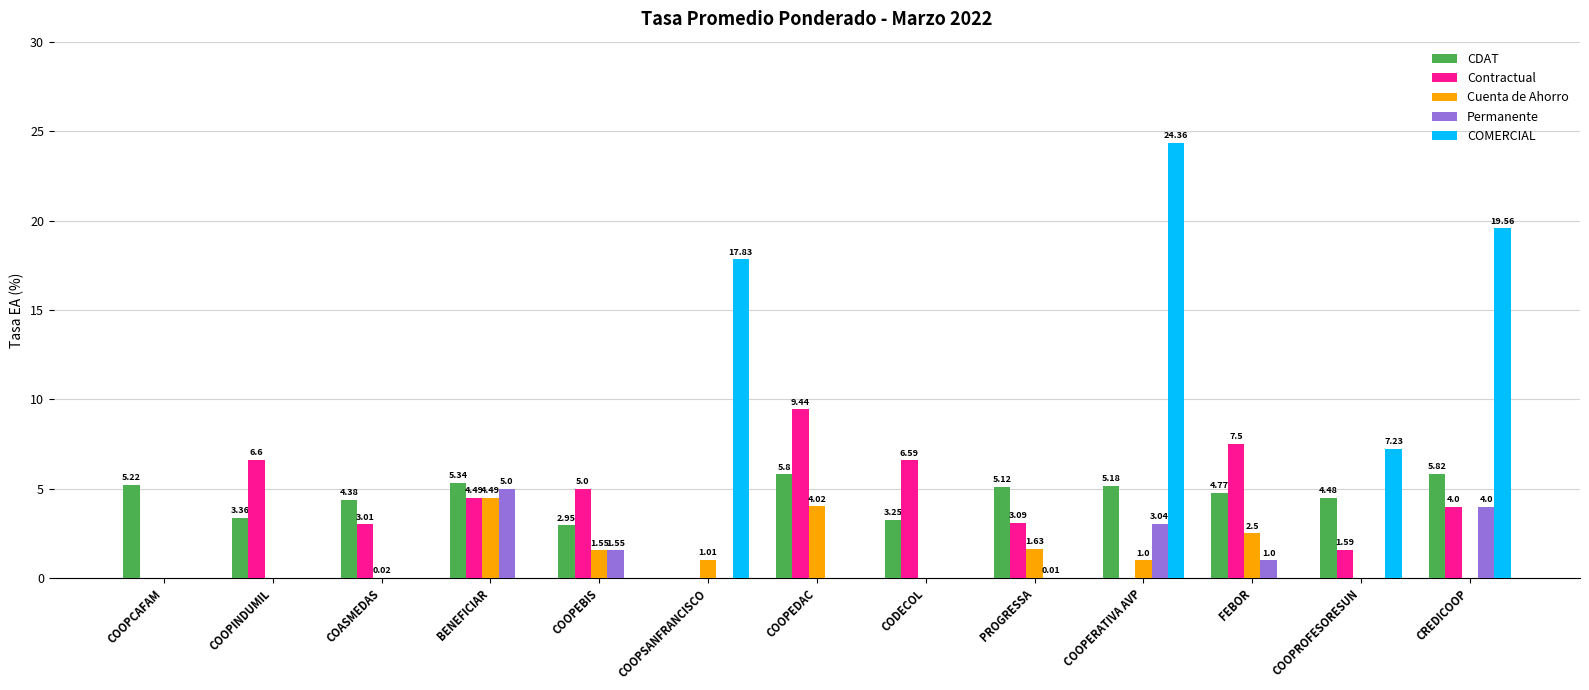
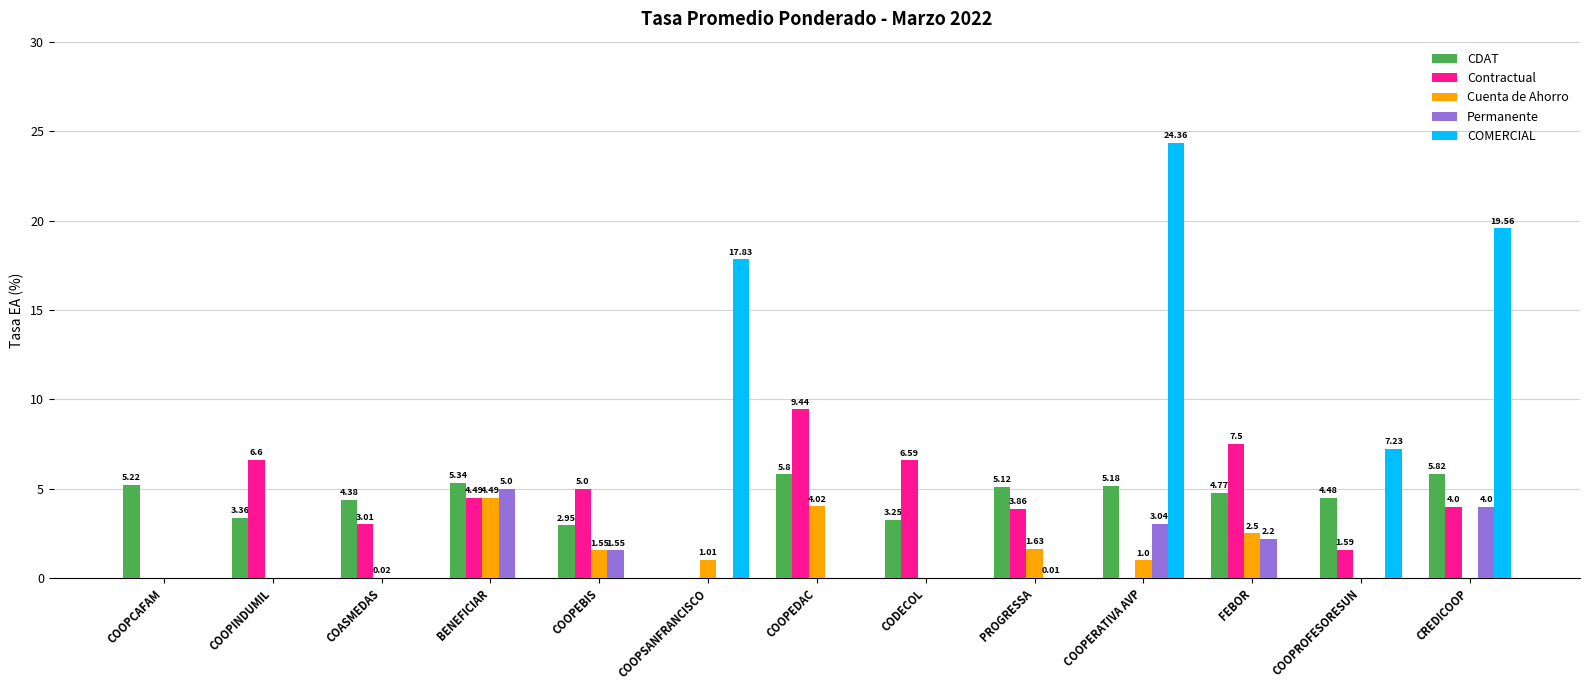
  {
    "CDAT": {
      "COOPCAFAM": 5.22,
      "COOPINDUMIL": 3.36,
      "COASMEDAS": 4.38,
      "BENEFICIAR": 5.34,
      "COOPEBIS": 2.95,
      "COOPEDAC": 5.8,
      "CODECOL": 3.25,
      "PROGRESSA": 5.12,
      "COOPERATIVA AVP": 5.18,
      "FEBOR": 4.77,
      "COOPROFESORESUN": 4.48,
      "CREDICOOP": 5.82
    },
    "Contractual": {
      "COOPINDUMIL": 6.6,
      "COASMEDAS": 3.01,
      "BENEFICIAR": 4.49,
      "COOPEBIS": 5.0,
      "COOPEDAC": 9.44,
      "CODECOL": 6.59,
-     "PROGRESSA": 3.09,
+     "PROGRESSA": 3.86,
      "FEBOR": 7.5,
      "COOPROFESORESUN": 1.59,
      "CREDICOOP": 4.0
    },
    "Cuenta de Ahorro": {
      "COASMEDAS": 0.02,
      "BENEFICIAR": 4.49,
      "COOPEBIS": 1.55,
      "COOPSANFRANCISCO": 1.01,
      "COOPEDAC": 4.02,
      "PROGRESSA": 1.63,
      "COOPERATIVA AVP": 1.0,
      "FEBOR": 2.5
    },
    "Permanente": {
      "BENEFICIAR": 5.0,
      "COOPEBIS": 1.55,
      "PROGRESSA": 0.01,
      "COOPERATIVA AVP": 3.04,
-     "FEBOR": 1.0,
+     "FEBOR": 2.2,
      "CREDICOOP": 4.0
    },
    "COMERCIAL": {
      "COOPSANFRANCISCO": 17.83,
      "COOPERATIVA AVP": 24.36,
      "COOPROFESORESUN": 7.23,
      "CREDICOOP": 19.56
    }
  }
